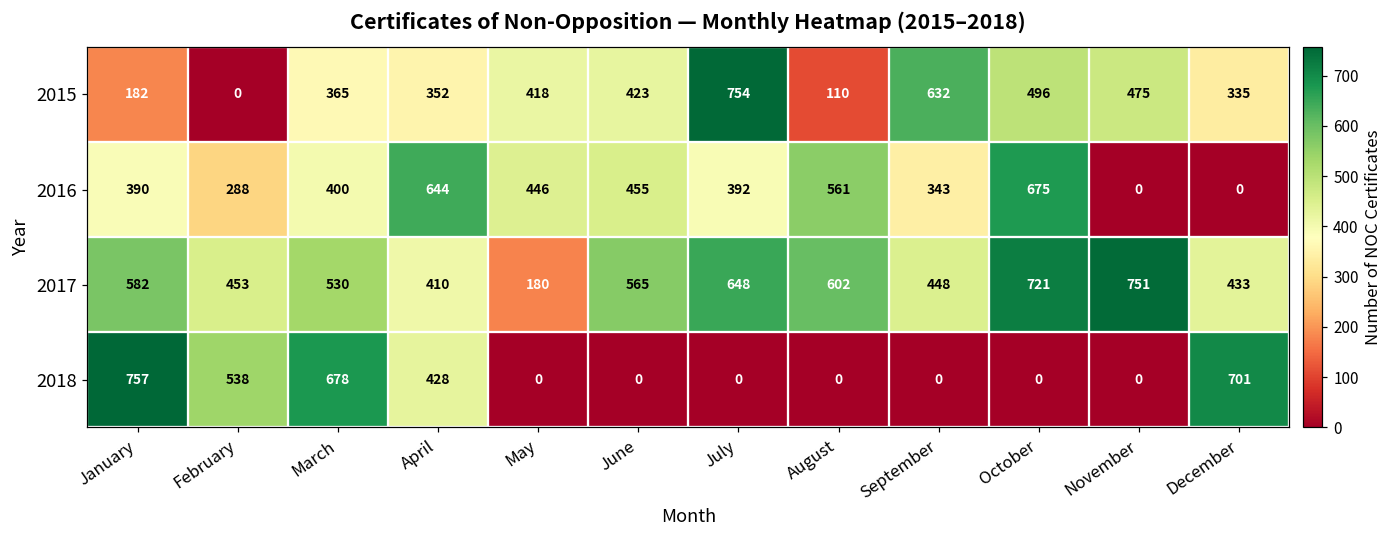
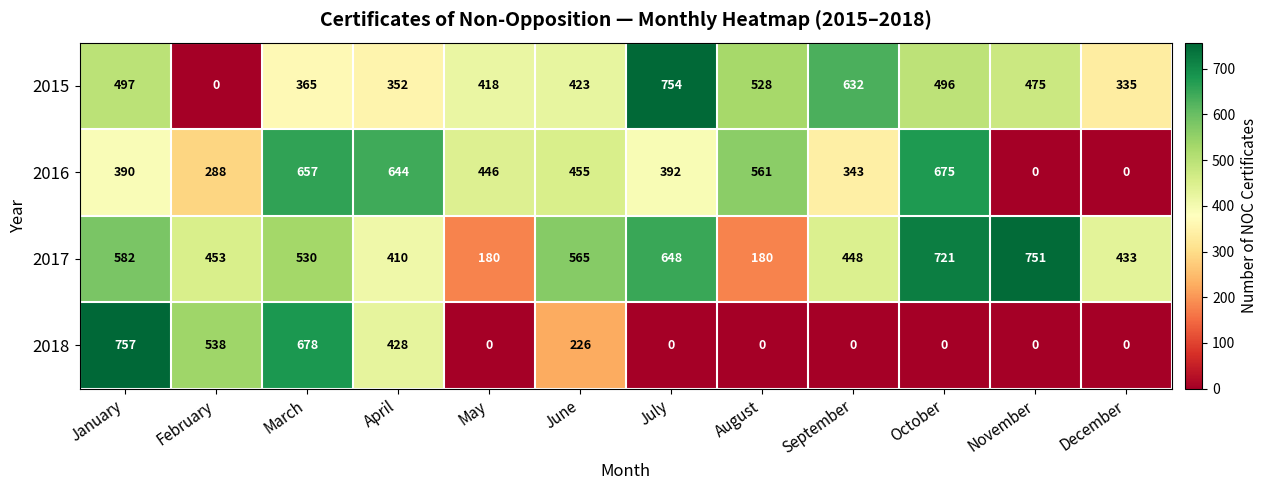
  {
    "2015": {
-     "January": 182,
+     "January": 497,
      "February": 0,
      "March": 365,
      "April": 352,
      "May": 418,
      "June": 423,
      "July": 754,
-     "August": 110,
+     "August": 528,
      "September": 632,
      "October": 496,
      "November": 475,
      "December": 335
    },
    "2016": {
      "January": 390,
      "February": 288,
-     "March": 400,
+     "March": 657,
      "April": 644,
      "May": 446,
      "June": 455,
      "July": 392,
      "August": 561,
      "September": 343,
      "October": 675,
      "November": 0,
      "December": 0
    },
    "2017": {
      "January": 582,
      "February": 453,
      "March": 530,
      "April": 410,
      "May": 180,
      "June": 565,
      "July": 648,
-     "August": 602,
+     "August": 180,
      "September": 448,
      "October": 721,
      "November": 751,
      "December": 433
    },
    "2018": {
      "January": 757,
      "February": 538,
      "March": 678,
      "April": 428,
      "May": 0,
-     "June": 0,
+     "June": 226,
      "July": 0,
      "August": 0,
      "September": 0,
      "October": 0,
      "November": 0,
-     "December": 701
+     "December": 0
    }
  }
